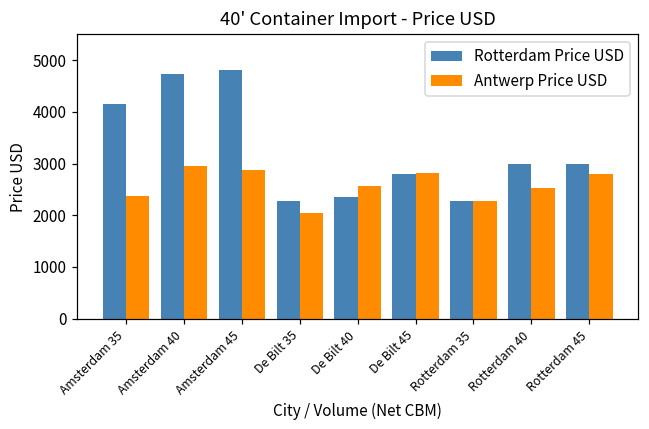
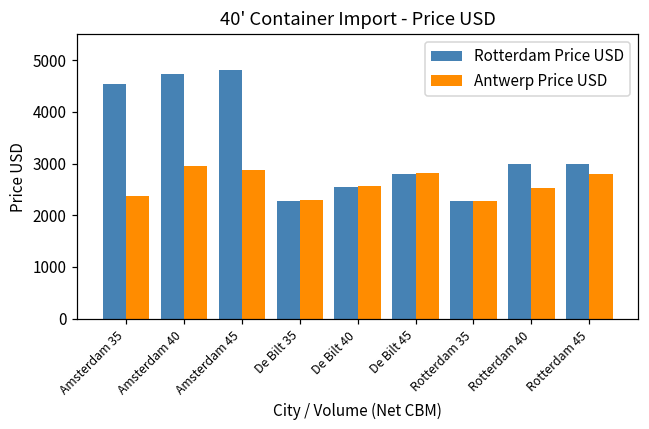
  {
    "Rotterdam Price USD": {
-     "Amsterdam 35": 4200,
+     "Amsterdam 35": 4500,
      "Amsterdam 40": 4700,
      "Amsterdam 45": 4800,
      "De Bilt 35": 2300,
-     "De Bilt 40": 2400,
+     "De Bilt 40": 2500,
      "De Bilt 45": 2800,
      "Rotterdam 35": 2300,
      "Rotterdam 40": 3000,
      "Rotterdam 45": 3000
    },
    "Antwerp Price USD": {
      "Amsterdam 35": 2400,
      "Amsterdam 40": 3000,
      "Amsterdam 45": 2900,
-     "De Bilt 35": 2000,
+     "De Bilt 35": 2300,
      "De Bilt 40": 2600,
      "De Bilt 45": 2800,
      "Rotterdam 35": 2300,
      "Rotterdam 40": 2500,
      "Rotterdam 45": 2800
    }
  }
